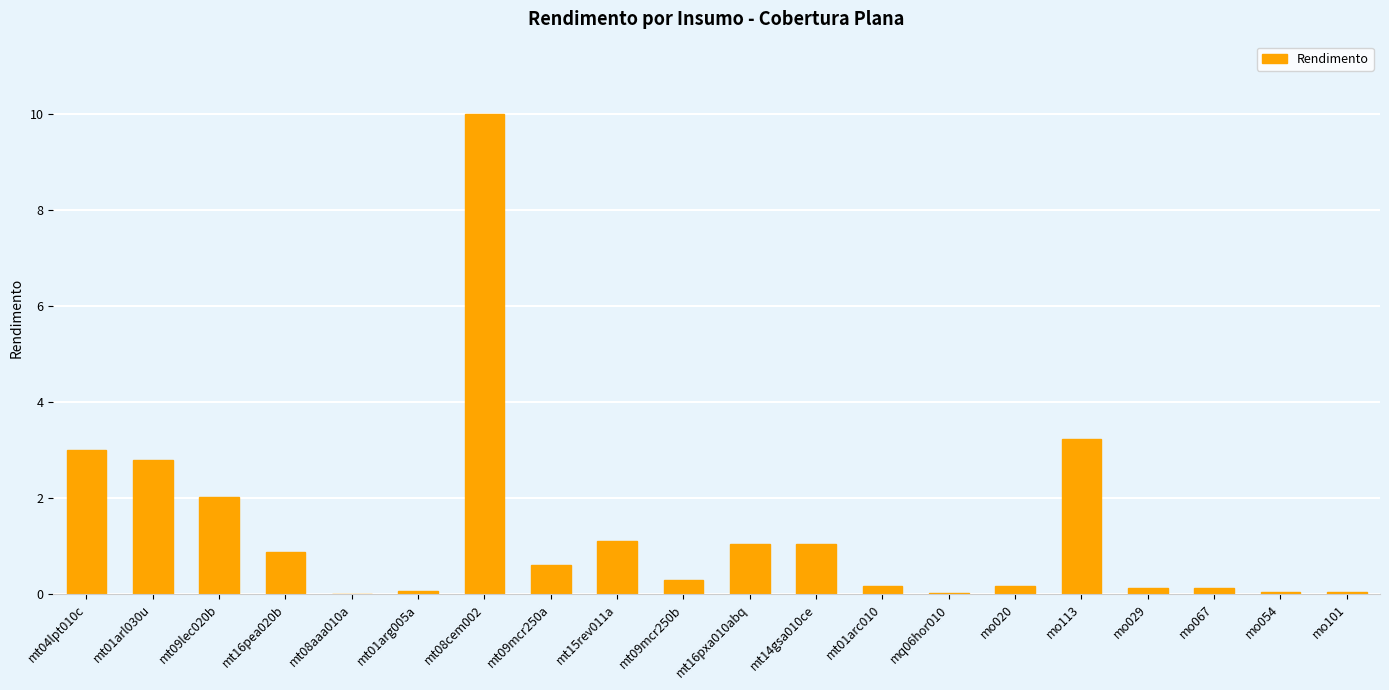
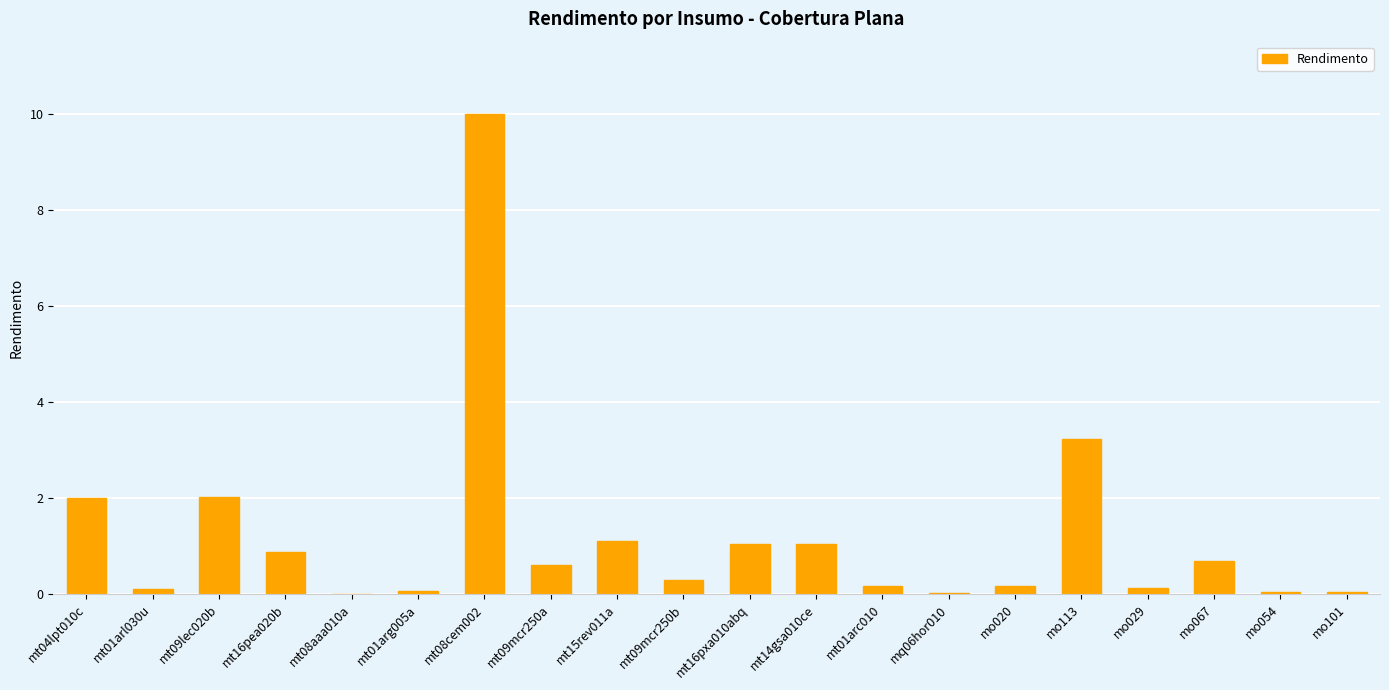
  {
-   "mt04lpt010c": 3,
-   "mt01arl030u": 2.8,
+   "mt04lpt010c": 2,
+   "mt01arl030u": 0.1,
    "mt09lec020b": 2.0,
    "mt16pea020b": 0.9,
    "mt01arg005a": 0.1,
    "mt08cem002": 10.0,
    "mt09mcr250a": 0.6,
    "mt15rev011a": 1.1,
    "mt09mcr250b": 0.3,
    "mt16pxa010abq": 1.1,
    "mt14gsa010ce": 1.1,
    "mt01arc010": 0.2,
    "mo020": 0.2,
    "mo113": 3.2,
    "mo029": 0.1,
-   "mo067": 0.1
+   "mo067": 0.7
  }
